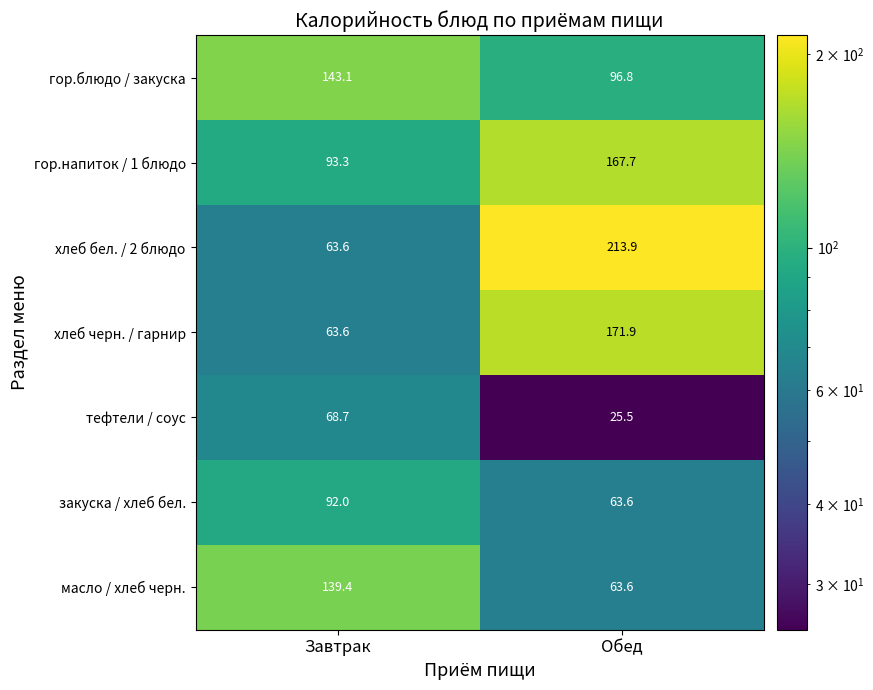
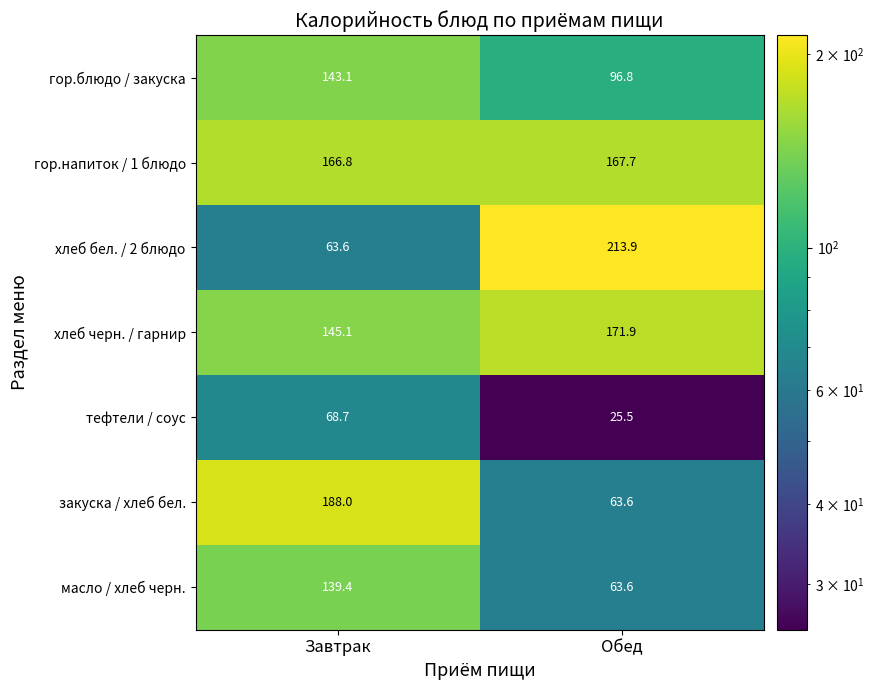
  {
    "гор.блюдо / закуска": {
      "Завтрак": 143.1,
      "Обед": 96.8
    },
    "гор.напиток / 1 блюдо": {
-     "Завтрак": 93.3,
+     "Завтрак": 166.8,
      "Обед": 167.7
    },
    "хлеб бел. / 2 блюдо": {
      "Завтрак": 63.6,
      "Обед": 213.9
    },
    "хлеб черн. / гарнир": {
-     "Завтрак": 63.6,
+     "Завтрак": 145.1,
      "Обед": 171.9
    },
    "тефтели / соус": {
      "Завтрак": 68.7,
      "Обед": 25.5
    },
    "закуска / хлеб бел.": {
-     "Завтрак": 92.0,
+     "Завтрак": 188.0,
      "Обед": 63.6
    },
    "масло / хлеб черн.": {
      "Завтрак": 139.4,
      "Обед": 63.6
    }
  }
